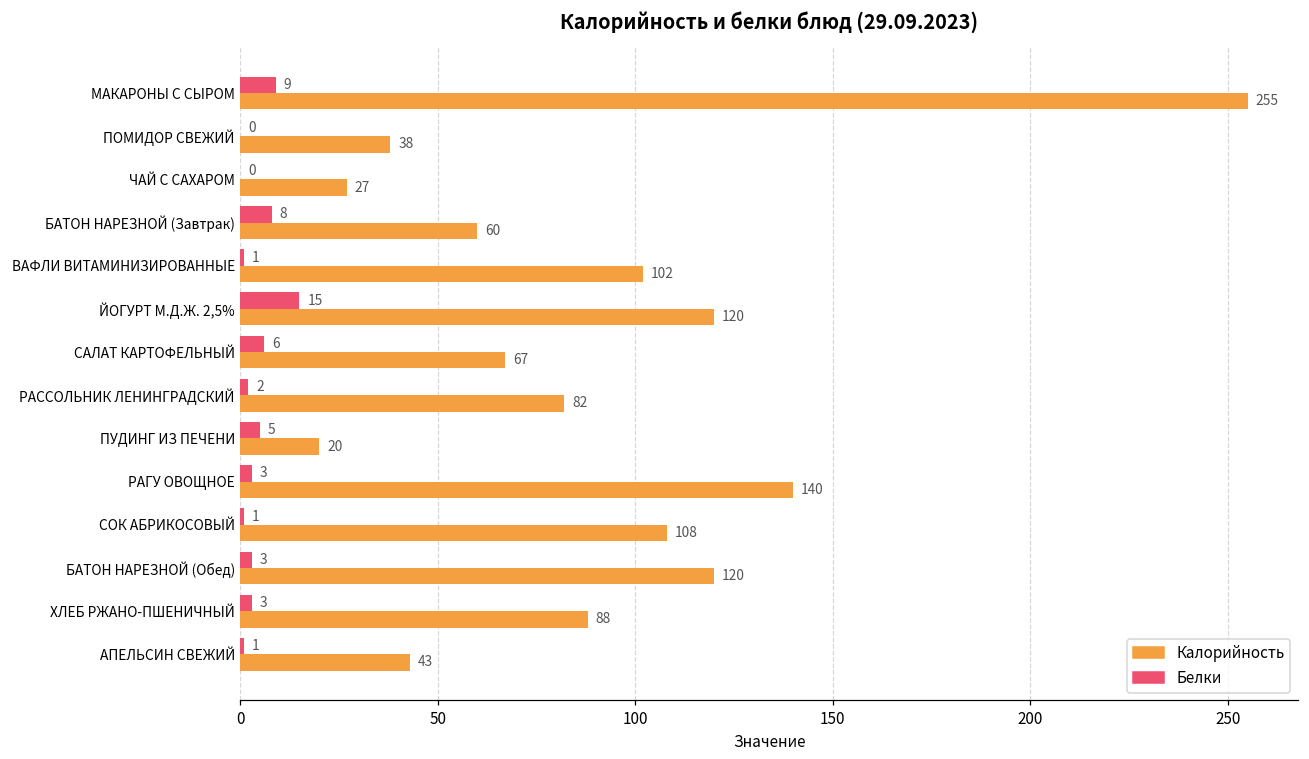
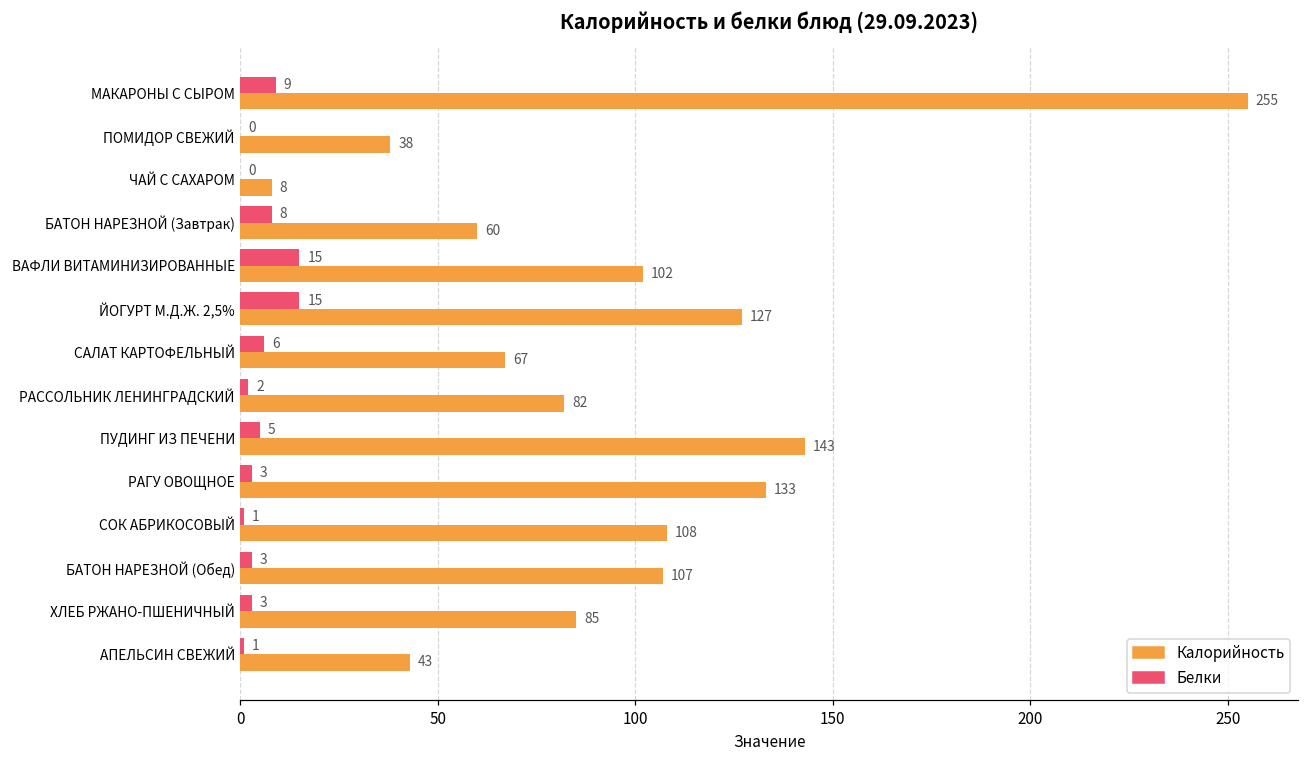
  {
    "Калорийность": {
      "МАКАРОНЫ С СЫРОМ": 255,
      "ПОМИДОР СВЕЖИЙ": 38,
-     "ЧАЙ С САХАРОМ": 27,
+     "ЧАЙ С САХАРОМ": 8,
      "БАТОН НАРЕЗНОЙ (Завтрак)": 60,
      "ВАФЛИ ВИТАМИНИЗИРОВАННЫЕ": 102,
-     "ЙОГУРТ М.Д.Ж. 2,5%": 120,
+     "ЙОГУРТ М.Д.Ж. 2,5%": 127,
      "САЛАТ КАРТОФЕЛЬНЫЙ": 67,
      "РАССОЛЬНИК ЛЕНИНГРАДСКИЙ": 82,
-     "ПУДИНГ ИЗ ПЕЧЕНИ": 20,
-     "РАГУ ОВОЩНОЕ": 140,
+     "ПУДИНГ ИЗ ПЕЧЕНИ": 143,
+     "РАГУ ОВОЩНОЕ": 133,
      "СОК АБРИКОСОВЫЙ": 108,
-     "БАТОН НАРЕЗНОЙ (Обед)": 120,
-     "ХЛЕБ РЖАНО-ПШЕНИЧНЫЙ": 88,
+     "БАТОН НАРЕЗНОЙ (Обед)": 107,
+     "ХЛЕБ РЖАНО-ПШЕНИЧНЫЙ": 85,
      "АПЕЛЬСИН СВЕЖИЙ": 43
    },
    "Белки": {
      "МАКАРОНЫ С СЫРОМ": 9,
      "ПОМИДОР СВЕЖИЙ": 0,
      "ЧАЙ С САХАРОМ": 0,
      "БАТОН НАРЕЗНОЙ (Завтрак)": 8,
-     "ВАФЛИ ВИТАМИНИЗИРОВАННЫЕ": 1,
+     "ВАФЛИ ВИТАМИНИЗИРОВАННЫЕ": 15,
      "ЙОГУРТ М.Д.Ж. 2,5%": 15,
      "САЛАТ КАРТОФЕЛЬНЫЙ": 6,
      "РАССОЛЬНИК ЛЕНИНГРАДСКИЙ": 2,
      "ПУДИНГ ИЗ ПЕЧЕНИ": 5,
      "РАГУ ОВОЩНОЕ": 3,
      "СОК АБРИКОСОВЫЙ": 1,
      "БАТОН НАРЕЗНОЙ (Обед)": 3,
      "ХЛЕБ РЖАНО-ПШЕНИЧНЫЙ": 3,
      "АПЕЛЬСИН СВЕЖИЙ": 1
    }
  }
